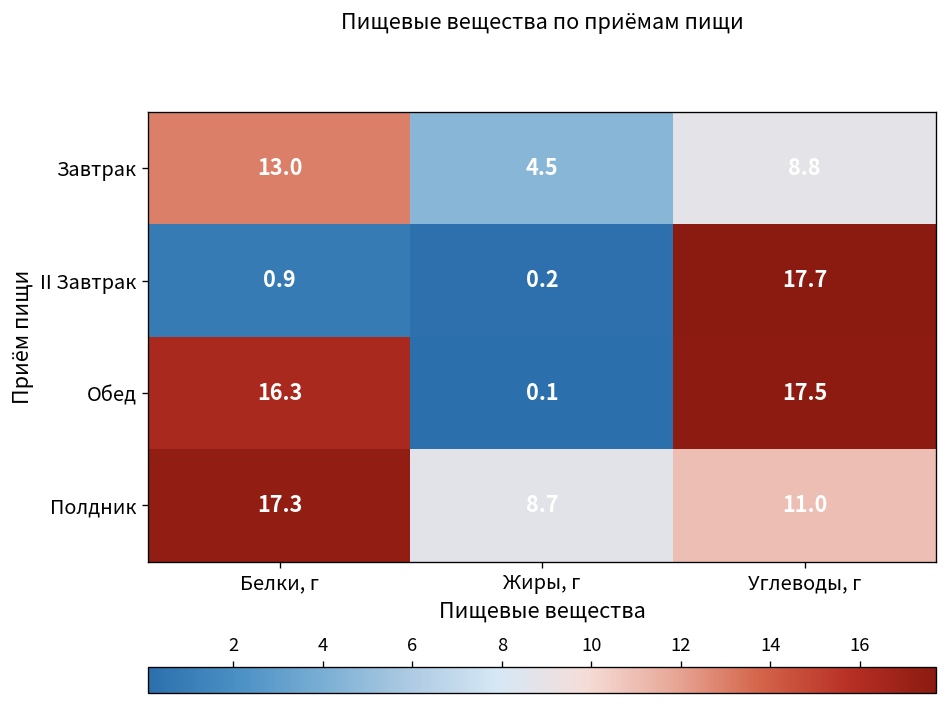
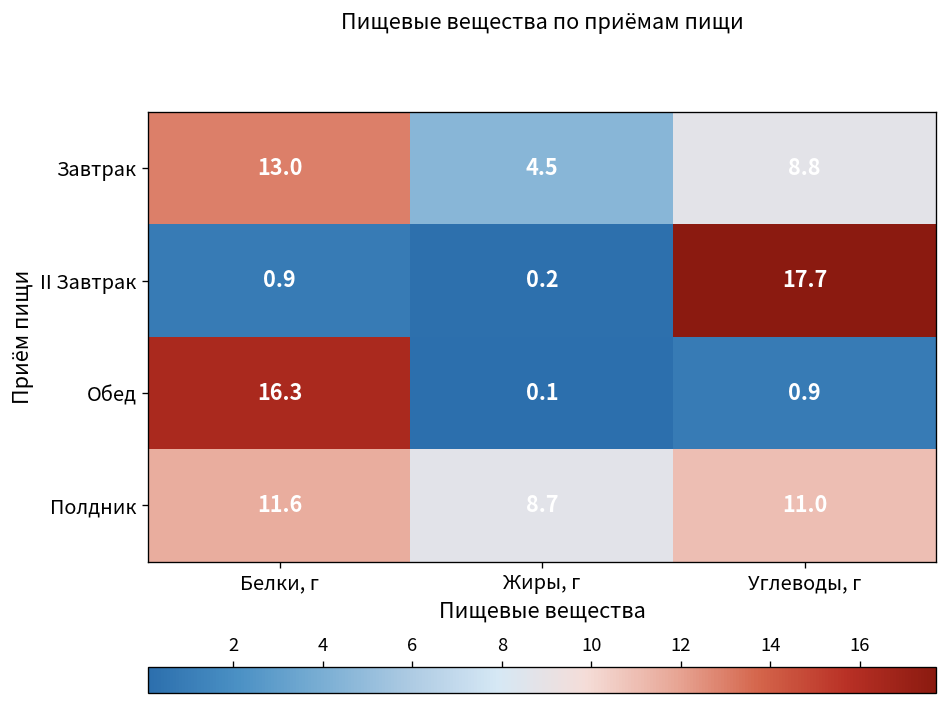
  {
    "Завтрак": {
      "Белки, г": 13.0,
      "Жиры, г": 4.5
    },
    "II Завтрак": {
      "Белки, г": 0.9,
      "Жиры, г": 0.2,
      "Углеводы, г": 17.7
    },
    "Обед": {
      "Белки, г": 16.3,
      "Жиры, г": 0.1,
-     "Углеводы, г": 17.5
+     "Углеводы, г": 0.9
    },
    "Полдник": {
-     "Белки, г": 17.3,
+     "Белки, г": 11.6,
      "Углеводы, г": 11.0
    }
  }
